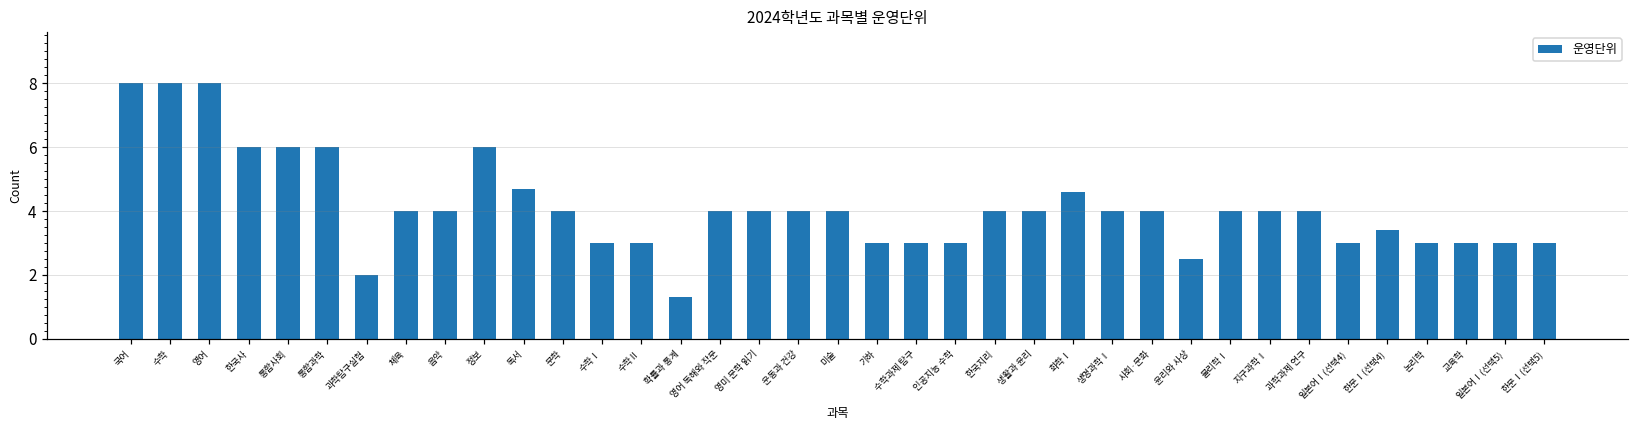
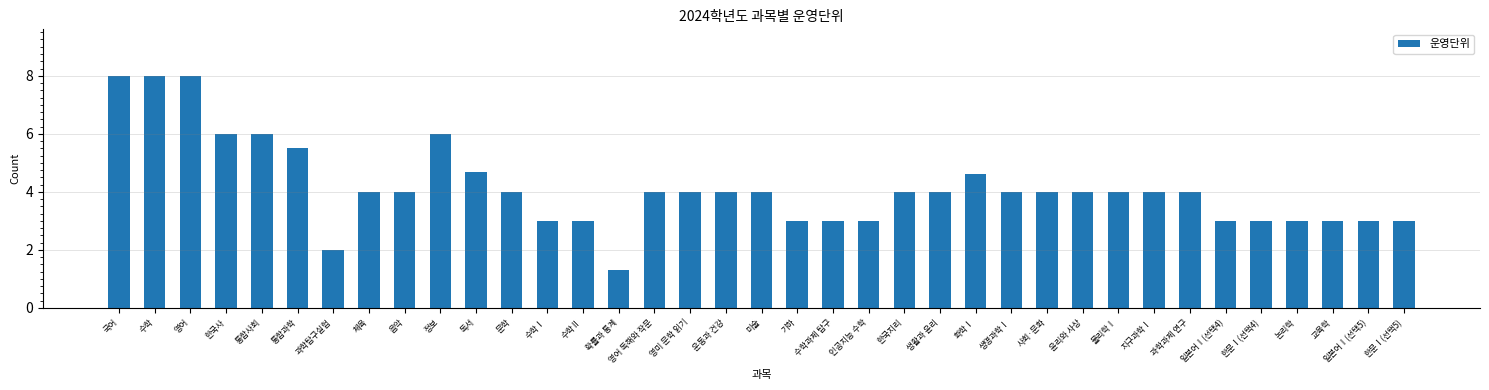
  {
    "국어": 8.0,
    "수학": 8.0,
    "영어": 8.0,
    "한국사": 6.0,
    "통합사회": 6.0,
-   "통합과학": 6.0,
+   "통합과학": 5.5,
    "과학탐구실험": 2.0,
    "체육": 4.0,
    "음악": 4.0,
    "정보": 6.0,
    "독서": 4.7,
    "문학": 4.0,
    "수학Ⅰ": 3.0,
    "수학Ⅱ": 3.0,
    "확률과 통계": 1.3,
    "영어 독해와 작문": 4.0,
    "영미 문학 읽기": 4.0,
    "운동과 건강": 4.0,
    "미술": 4.0,
    "기하": 3.0,
    "수학과제 탐구": 3.0,
    "인공지능 수학": 3.0,
    "한국지리": 4.0,
    "생활과 윤리": 4.0,
    "화학Ⅰ": 4.6,
    "생명과학Ⅰ": 4.0,
    "사회·문화": 4.0,
-   "윤리와 사상": 2.5,
+   "윤리와 사상": 4.0,
    "물리학Ⅰ": 4.0,
    "지구과학Ⅰ": 4.0,
    "과학과제 연구": 4.0,
    "일본어Ⅰ(선택4)": 3.0,
-   "한문Ⅰ(선택4)": 3.4,
+   "한문Ⅰ(선택4)": 3.0,
    "논리학": 3.0,
    "교육학": 3.0,
    "일본어Ⅰ(선택5)": 3.0,
    "한문Ⅰ(선택5)": 3.0
  }
